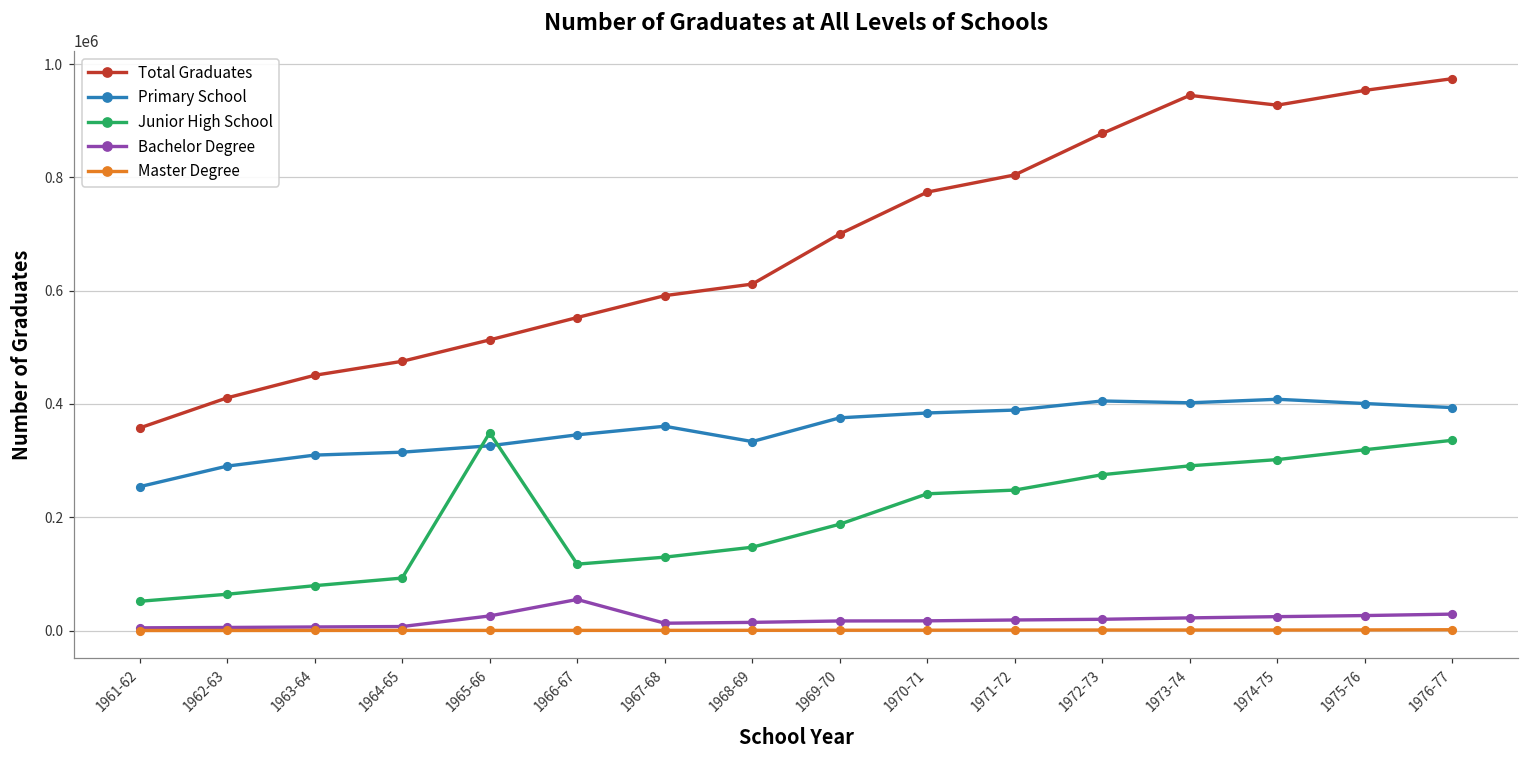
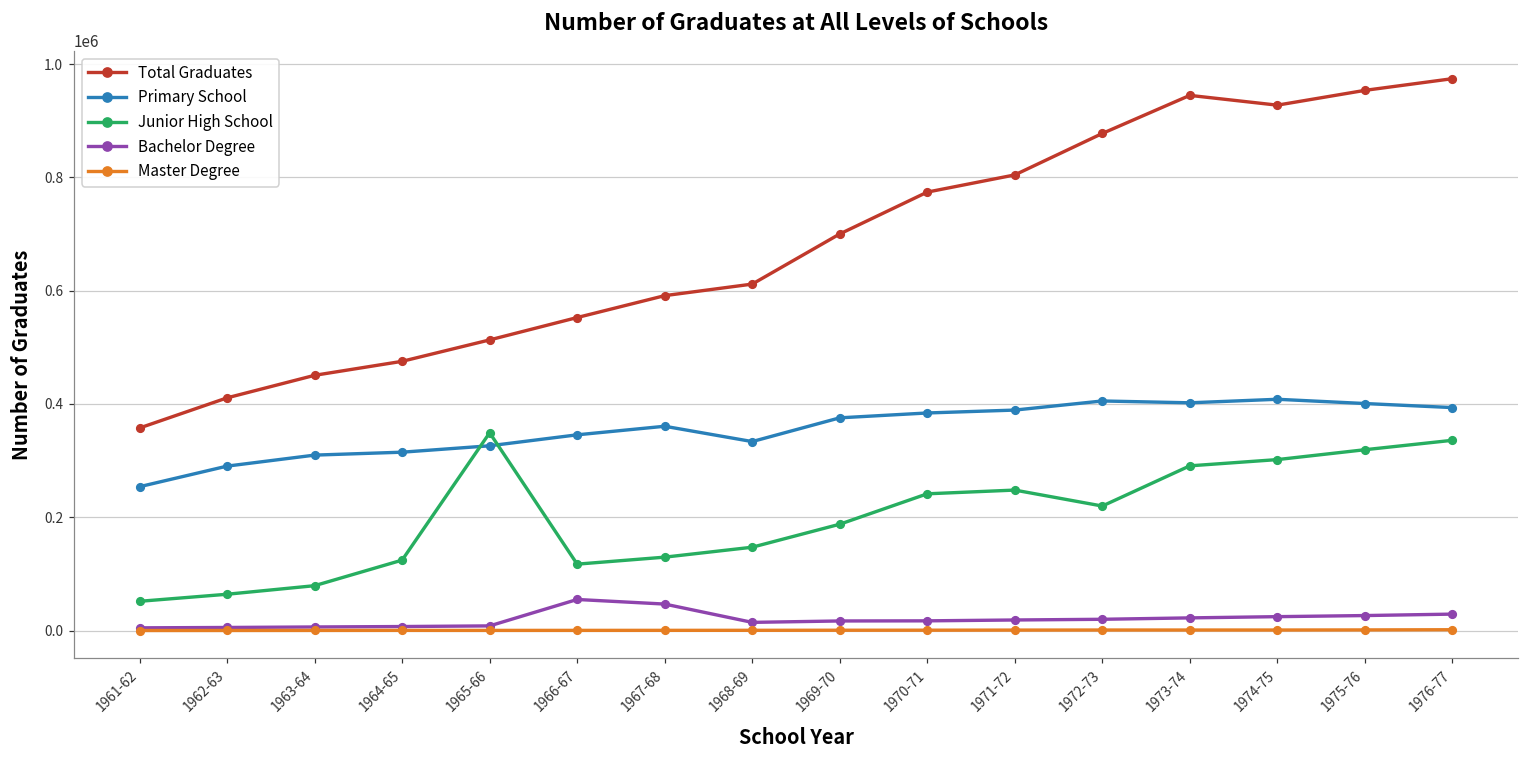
  {
    "Total Graduates": {
      "1961-62": 360000,
      "1962-63": 410000,
      "1963-64": 450000,
      "1964-65": 480000,
      "1965-66": 510000,
      "1966-67": 550000,
      "1967-68": 590000,
      "1968-69": 610000,
      "1969-70": 700000,
      "1970-71": 770000,
      "1971-72": 800000,
      "1972-73": 880000,
      "1973-74": 940000,
      "1974-75": 930000,
      "1975-76": 950000,
      "1976-77": 970000
    },
    "Primary School": {
      "1961-62": 250000,
      "1962-63": 290000,
      "1963-64": 310000,
      "1964-65": 310000,
      "1965-66": 330000,
      "1966-67": 350000,
      "1967-68": 360000,
      "1968-69": 330000,
      "1969-70": 380000,
      "1970-71": 380000,
      "1971-72": 390000,
      "1972-73": 410000,
      "1973-74": 400000,
      "1974-75": 410000,
      "1975-76": 400000,
      "1976-77": 390000
    },
    "Junior High School": {
      "1961-62": 50000,
      "1962-63": 60000,
      "1963-64": 80000,
-     "1964-65": 90000,
+     "1964-65": 120000,
      "1965-66": 350000,
      "1966-67": 120000,
      "1967-68": 130000,
      "1968-69": 150000,
      "1969-70": 190000,
      "1970-71": 240000,
      "1971-72": 250000,
-     "1972-73": 280000,
+     "1972-73": 220000,
      "1973-74": 290000,
      "1974-75": 300000,
      "1975-76": 320000,
      "1976-77": 340000
    },
    "Bachelor Degree": {
      "1962-63": 10000,
      "1963-64": 10000,
      "1964-65": 10000,
-     "1965-66": 30000,
+     "1965-66": 10000,
      "1966-67": 50000,
-     "1967-68": 10000,
+     "1967-68": 50000,
      "1968-69": 10000,
      "1969-70": 20000,
      "1970-71": 20000,
      "1971-72": 20000,
      "1972-73": 20000,
      "1973-74": 20000,
      "1974-75": 20000,
      "1975-76": 30000,
      "1976-77": 30000
    },
    "Master Degree": {
      "1962-63": 0,
      "1963-64": 0,
      "1964-65": 0,
      "1965-66": 0,
      "1966-67": 0,
      "1967-68": 0,
      "1968-69": 0,
      "1969-70": 0,
      "1970-71": 0,
      "1971-72": 0,
      "1972-73": 0,
      "1973-74": 0,
      "1974-75": 0,
      "1975-76": 0,
      "1976-77": 0
    }
  }
